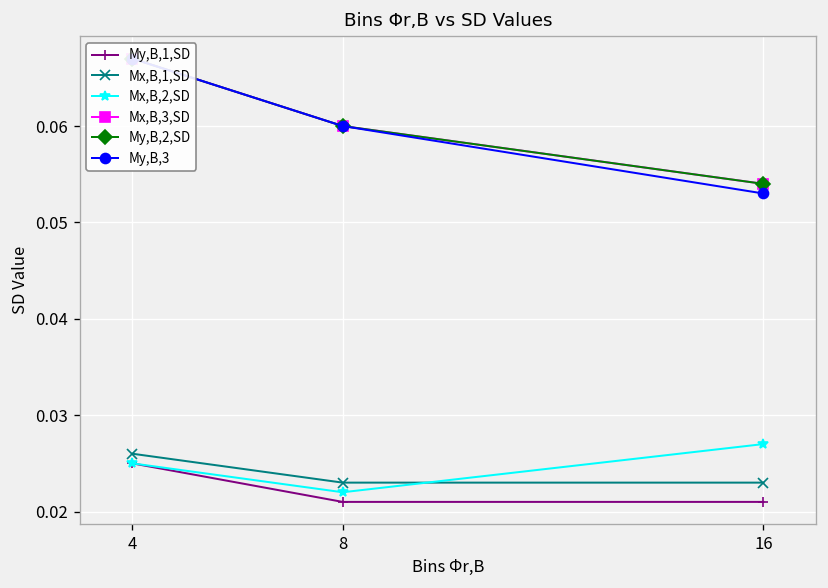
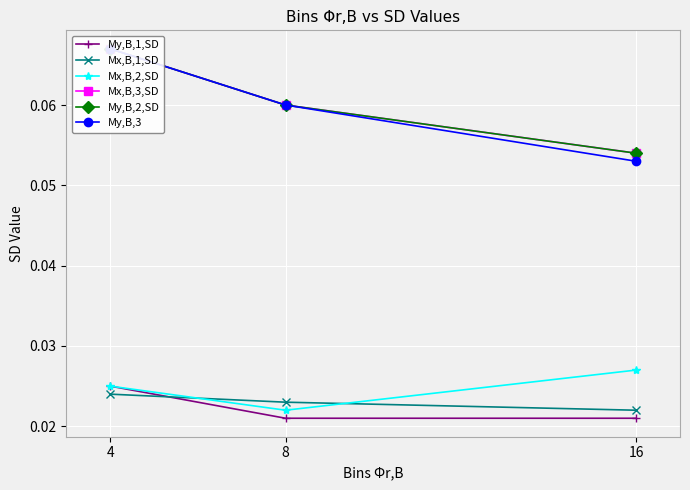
  {
    "My,B,1,SD": {
      "8": 0.021,
      "16": 0.021
    },
    "Mx,B,1,SD": {
-     "4": 0.026,
+     "4": 0.024,
      "8": 0.023,
-     "16": 0.023
+     "16": 0.022
    },
    "Mx,B,2,SD": {
      "8": 0.022,
      "16": 0.027
    },
    "My,B,2,SD": {
      "16": 0.054
    },
    "My,B,3": {
      "16": 0.053
    }
  }
